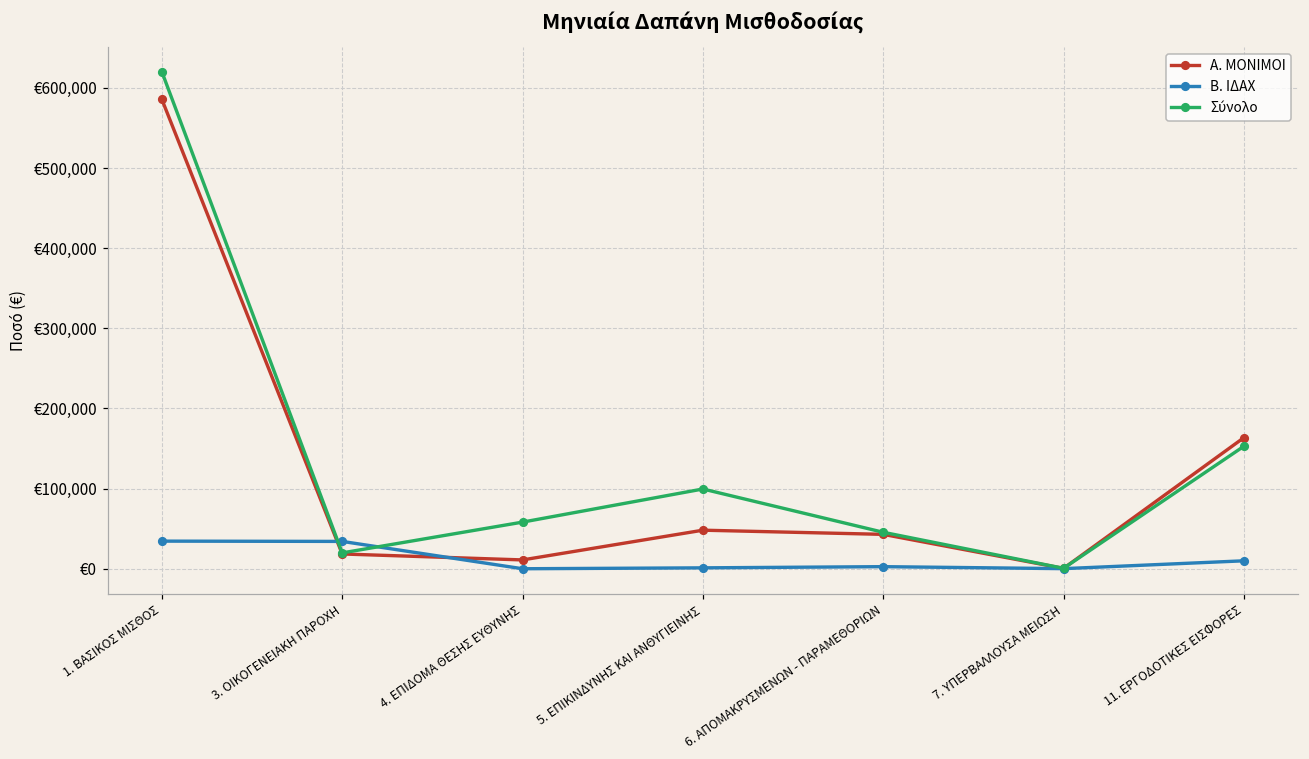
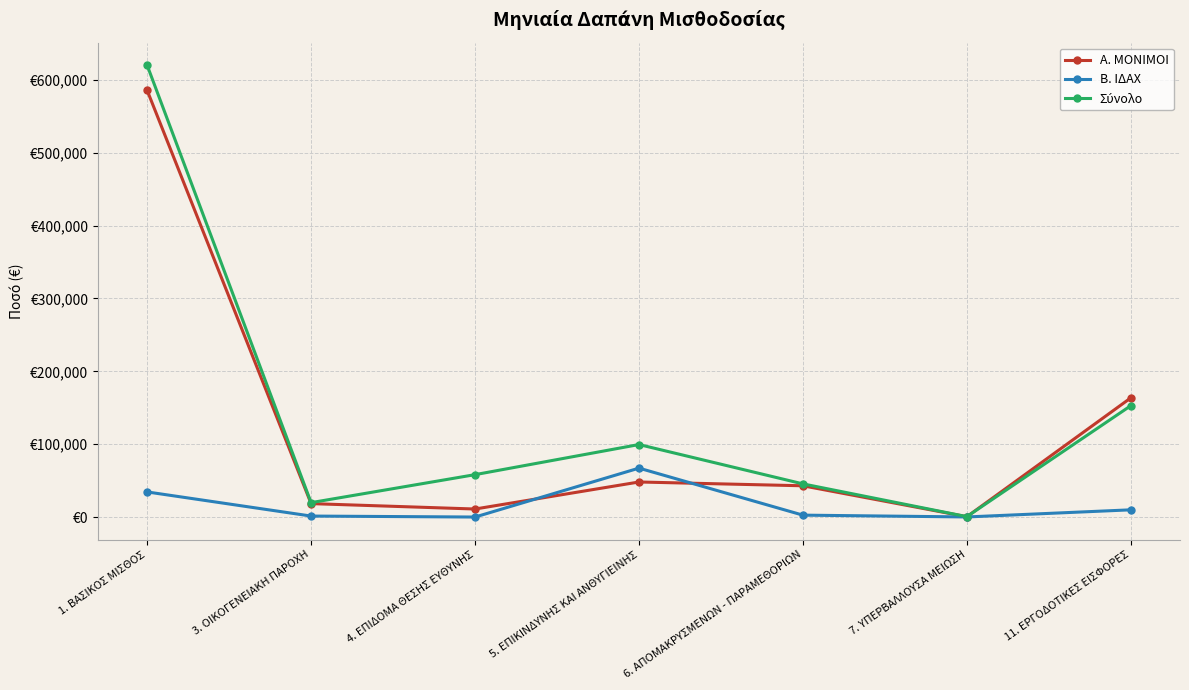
  {
    "Α. ΜΟΝΙΜΟΙ": {
      "1. ΒΑΣΙΚΟΣ ΜΙΣΘΟΣ": "€590,000",
      "4. ΕΠΙΔΟΜΑ ΘΕΣΗΣ ΕΥΘΥΝΗΣ": "€10,000",
      "5. ΕΠΙΚΙΝΔΥΝΗΣ ΚΑΙ ΑΝΘΥΓΙΕΙΝΗΣ": "€50,000",
      "11. ΕΡΓΟΔΟΤΙΚΕΣ ΕΙΣΦΟΡΕΣ": "€160,000"
    },
    "Β. ΙΔΑΧ": {
      "1. ΒΑΣΙΚΟΣ ΜΙΣΘΟΣ": "€30,000",
-     "3. ΟΙΚΟΓΕΝΕΙΑΚΗ ΠΑΡΟΧΗ": "€30,000",
+     "3. ΟΙΚΟΓΕΝΕΙΑΚΗ ΠΑΡΟΧΗ": "€0",
      "4. ΕΠΙΔΟΜΑ ΘΕΣΗΣ ΕΥΘΥΝΗΣ": "€0",
-     "5. ΕΠΙΚΙΝΔΥΝΗΣ ΚΑΙ ΑΝΘΥΓΙΕΙΝΗΣ": "€0",
+     "5. ΕΠΙΚΙΝΔΥΝΗΣ ΚΑΙ ΑΝΘΥΓΙΕΙΝΗΣ": "€70,000",
      "6. ΑΠΟΜΑΚΡΥΣΜΕΝΩΝ - ΠΑΡΑΜΕΘΟΡΙΩΝ": "€0",
      "11. ΕΡΓΟΔΟΤΙΚΕΣ ΕΙΣΦΟΡΕΣ": "€10,000"
    },
    "Σύνολο": {
      "1. ΒΑΣΙΚΟΣ ΜΙΣΘΟΣ": "€620,000",
      "4. ΕΠΙΔΟΜΑ ΘΕΣΗΣ ΕΥΘΥΝΗΣ": "€60,000",
      "5. ΕΠΙΚΙΝΔΥΝΗΣ ΚΑΙ ΑΝΘΥΓΙΕΙΝΗΣ": "€100,000",
      "11. ΕΡΓΟΔΟΤΙΚΕΣ ΕΙΣΦΟΡΕΣ": "€150,000"
    }
  }
